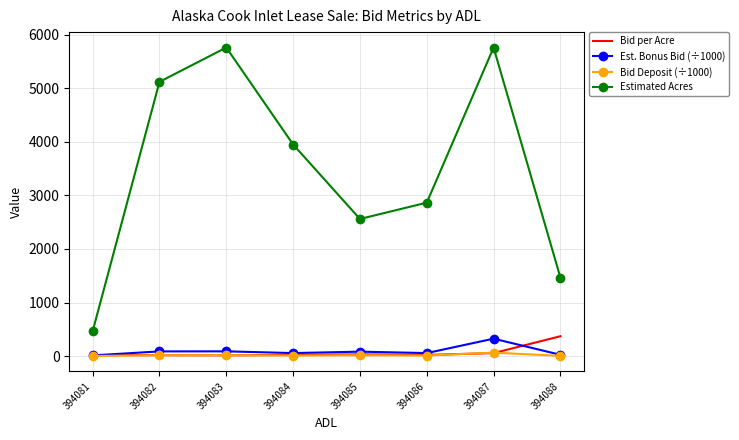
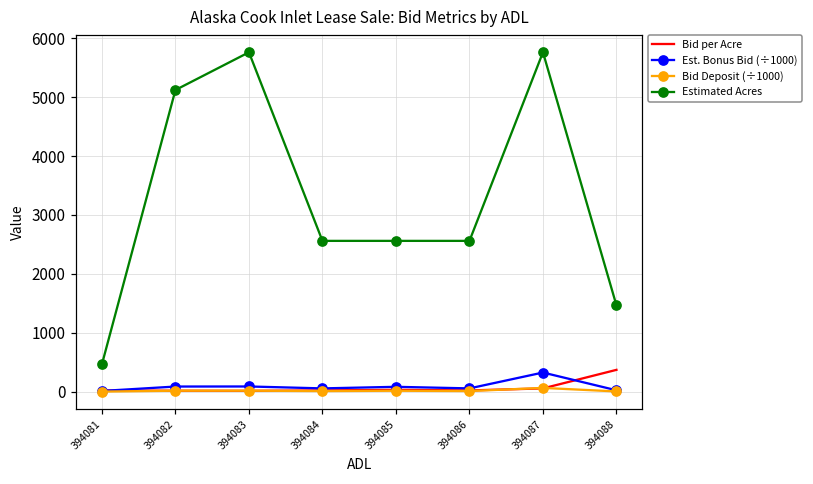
  {
    "Bid per Acre": {
      "394088": 400
    },
    "Est. Bonus Bid (÷1000)": {
      "394082": 100,
      "394083": 100,
      "394085": 100,
      "394087": 300
    },
    "Estimated Acres": {
      "394081": 500,
      "394082": 5100,
      "394083": 5800,
-     "394084": 3900,
+     "394084": 2600,
      "394085": 2600,
-     "394086": 2900,
+     "394086": 2600,
      "394087": 5800,
      "394088": 1500
    }
  }
